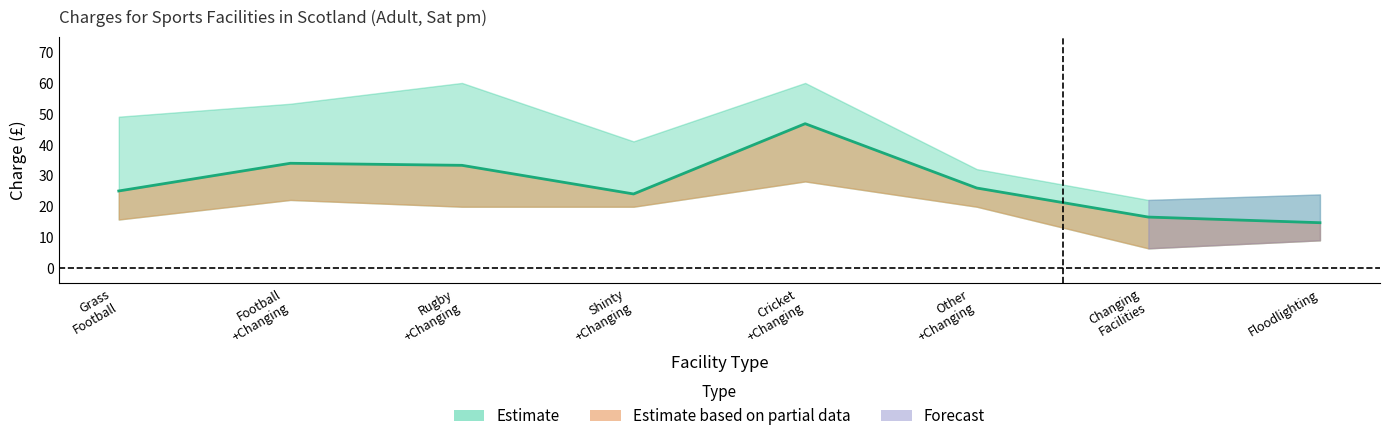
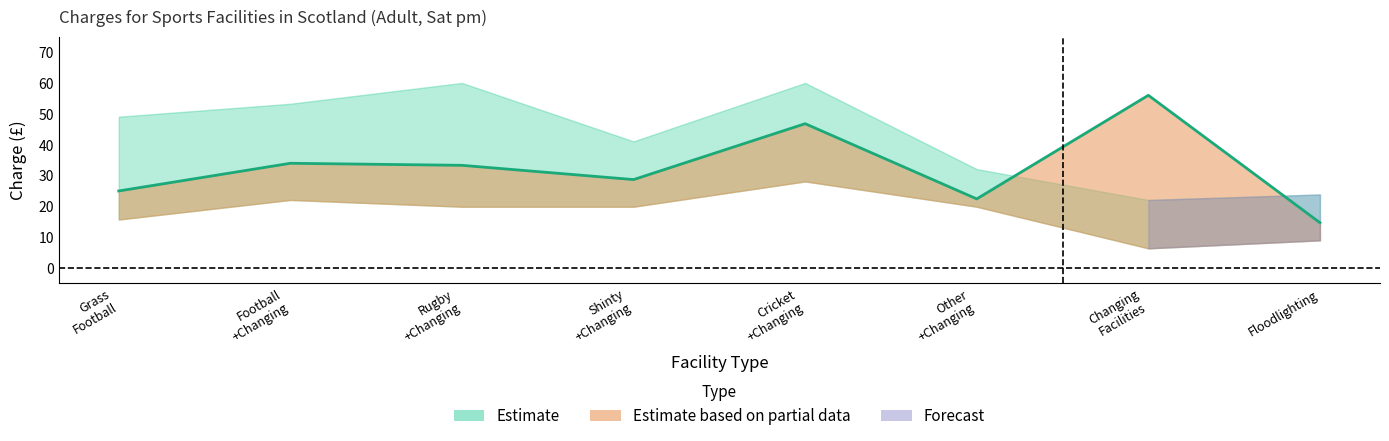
  {
    "Estimate based on partial data": {
      "Grass Football": 25,
      "Football +Changing": 34,
      "Rugby +Changing": 33,
-     "Shinty +Changing": 24,
+     "Shinty +Changing": 29,
      "Cricket +Changing": 47,
-     "Other +Changing": 26,
-     "Changing Facilities": 16,
+     "Other +Changing": 22,
+     "Changing Facilities": 56,
      "Floodlighting": 15
    }
  }
